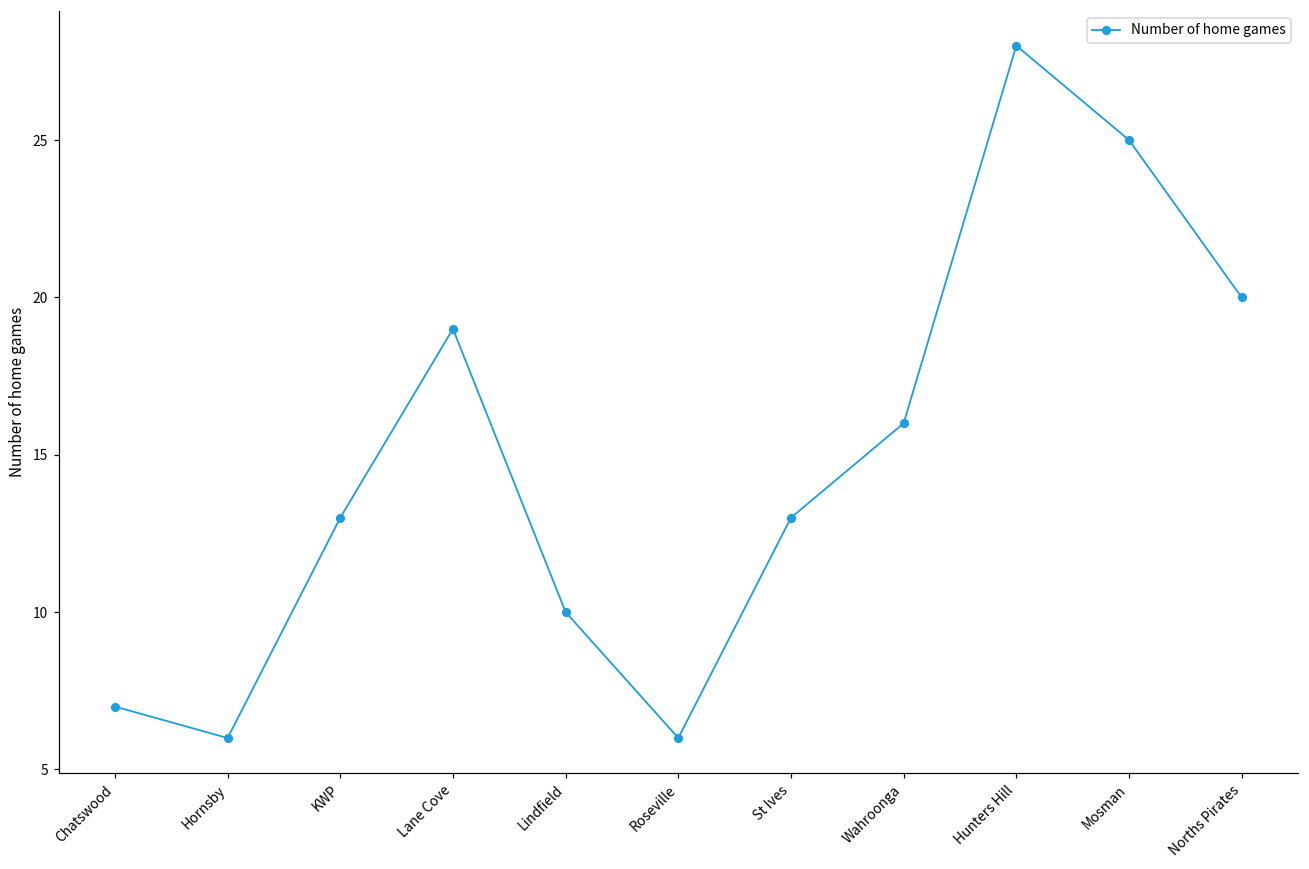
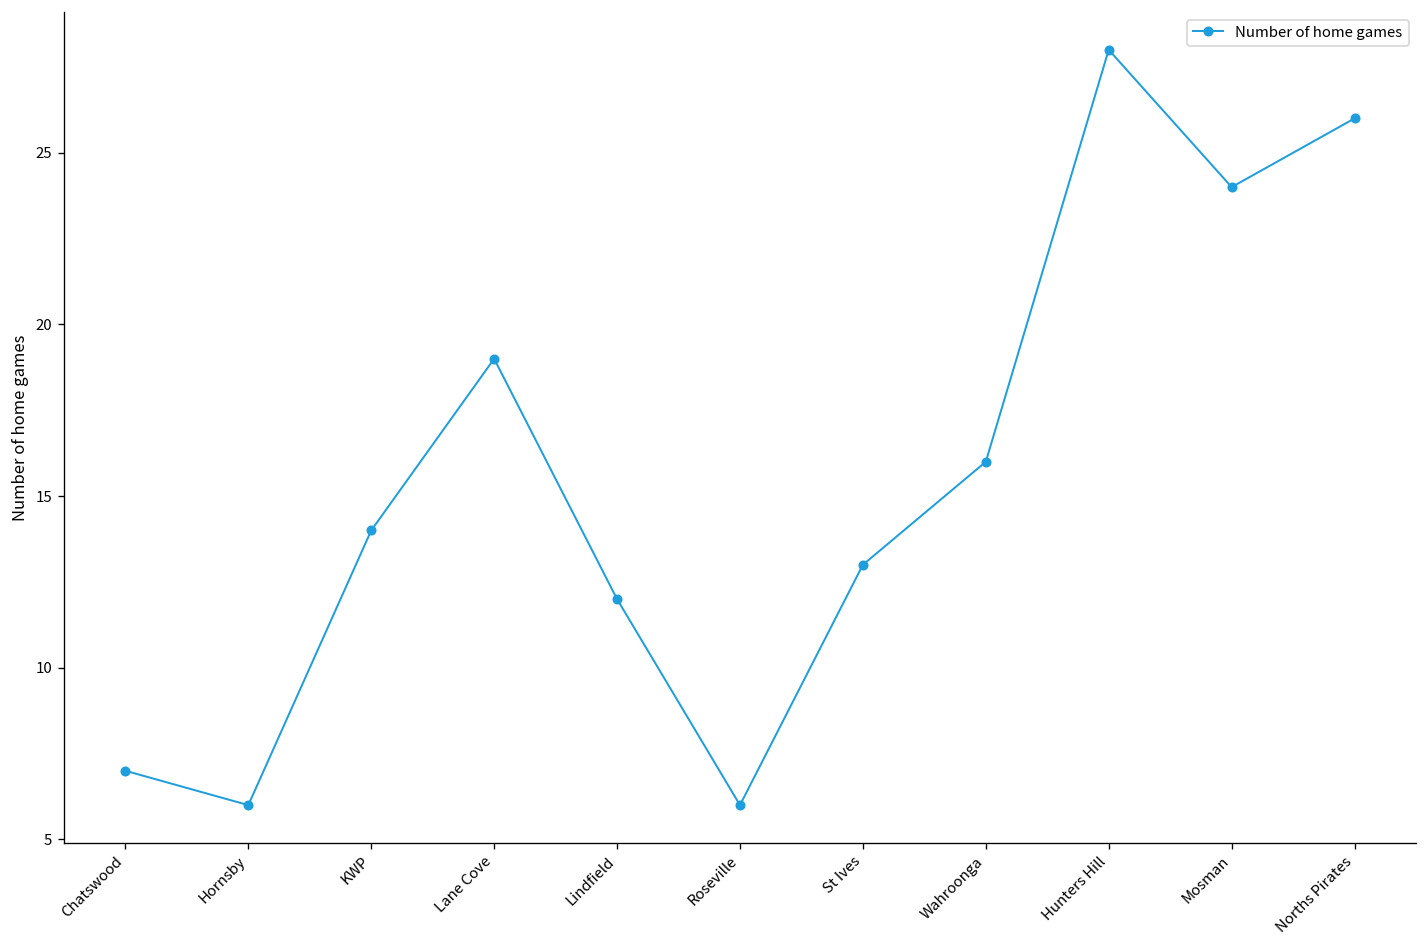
  {
    "Chatswood": 7,
    "Hornsby": 6,
-   "KWP": 13,
+   "KWP": 14,
    "Lane Cove": 19,
-   "Lindfield": 10,
+   "Lindfield": 12,
    "Roseville": 6,
    "St Ives": 13,
    "Wahroonga": 16,
    "Hunters Hill": 28,
-   "Mosman": 25,
-   "Norths Pirates": 20
+   "Mosman": 24,
+   "Norths Pirates": 26
  }
